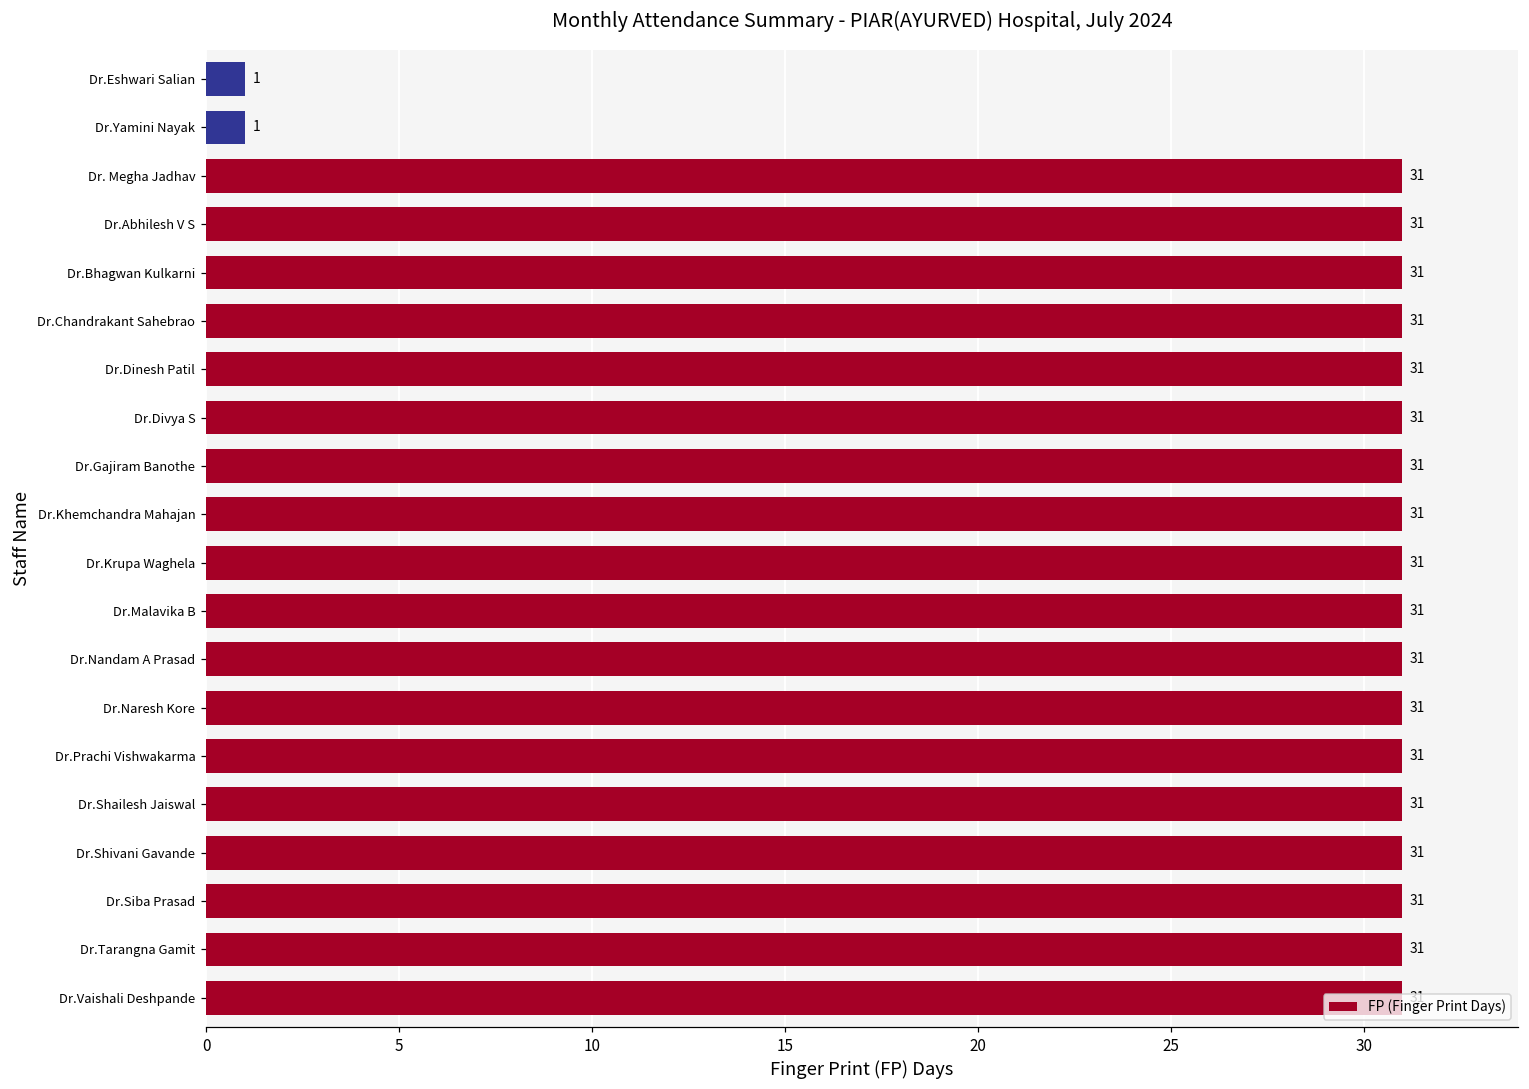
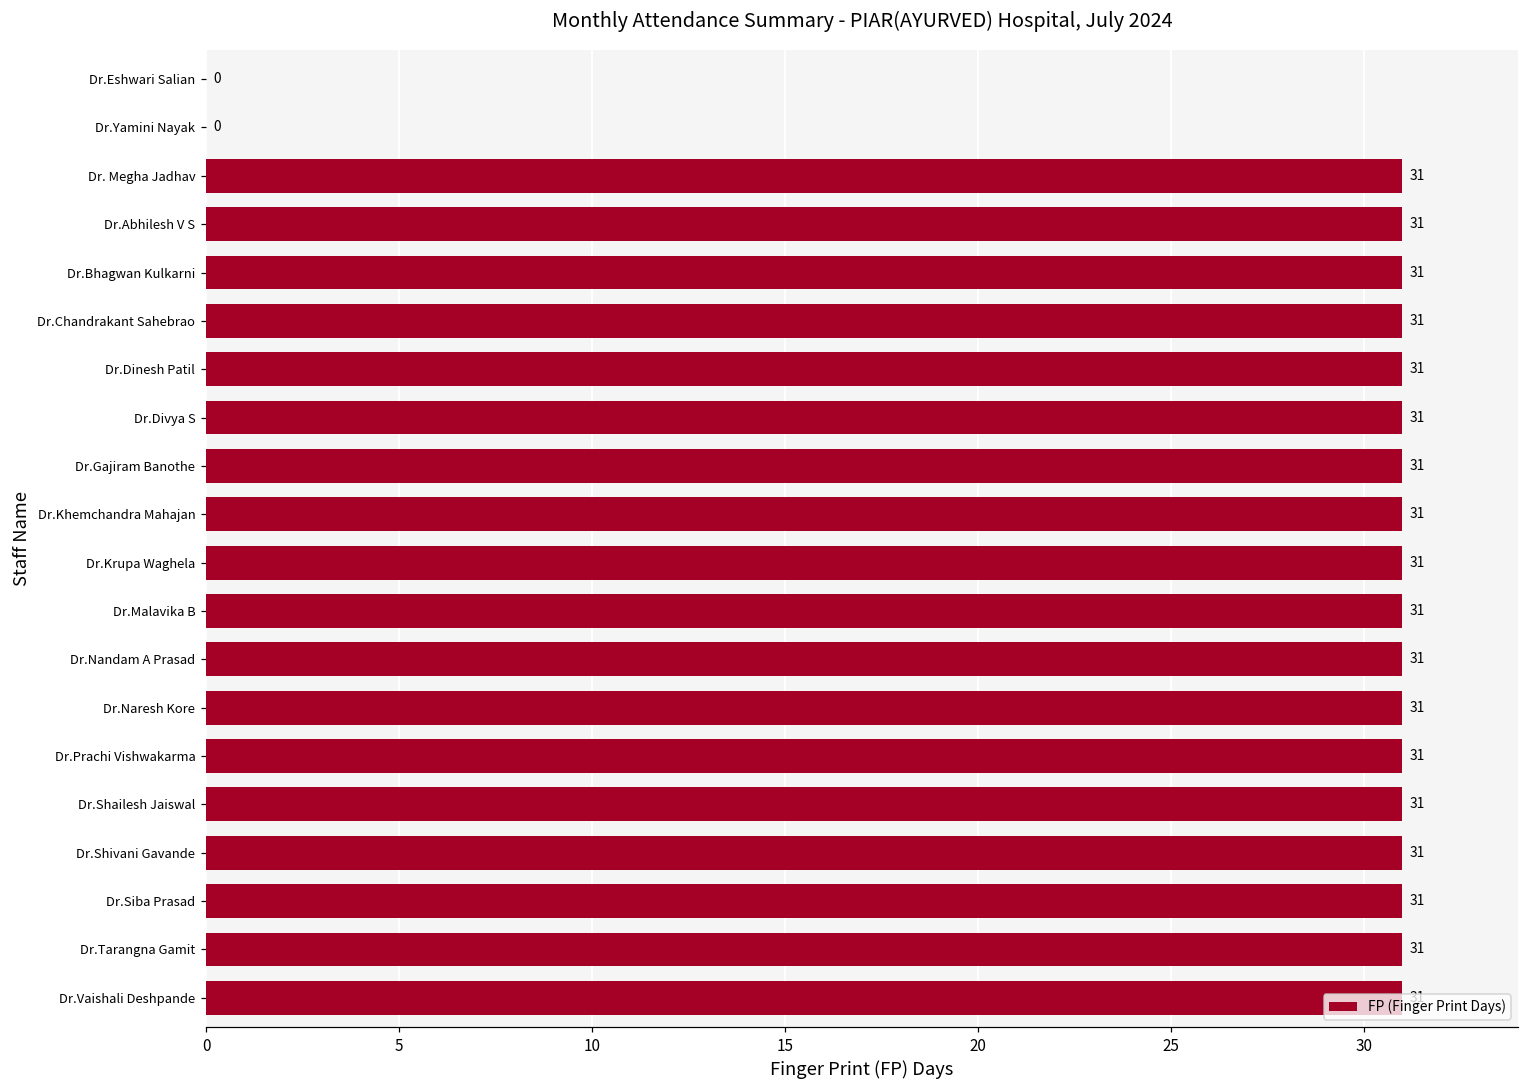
  {
-   "Dr.Eshwari Salian": 1,
-   "Dr.Yamini Nayak": 1,
+   "Dr.Eshwari Salian": 0,
+   "Dr.Yamini Nayak": 0,
    "Dr. Megha Jadhav": 31,
    "Dr.Abhilesh V S": 31,
    "Dr.Bhagwan Kulkarni": 31,
    "Dr.Chandrakant Sahebrao": 31,
    "Dr.Dinesh Patil": 31,
    "Dr.Divya S": 31,
    "Dr.Gajiram Banothe": 31,
    "Dr.Khemchandra Mahajan": 31,
    "Dr.Krupa Waghela": 31,
    "Dr.Malavika B": 31,
    "Dr.Nandam A Prasad": 31,
    "Dr.Naresh Kore": 31,
    "Dr.Prachi Vishwakarma": 31,
    "Dr.Shailesh Jaiswal": 31,
    "Dr.Shivani Gavande": 31,
    "Dr.Siba Prasad": 31,
    "Dr.Tarangna Gamit": 31
  }
